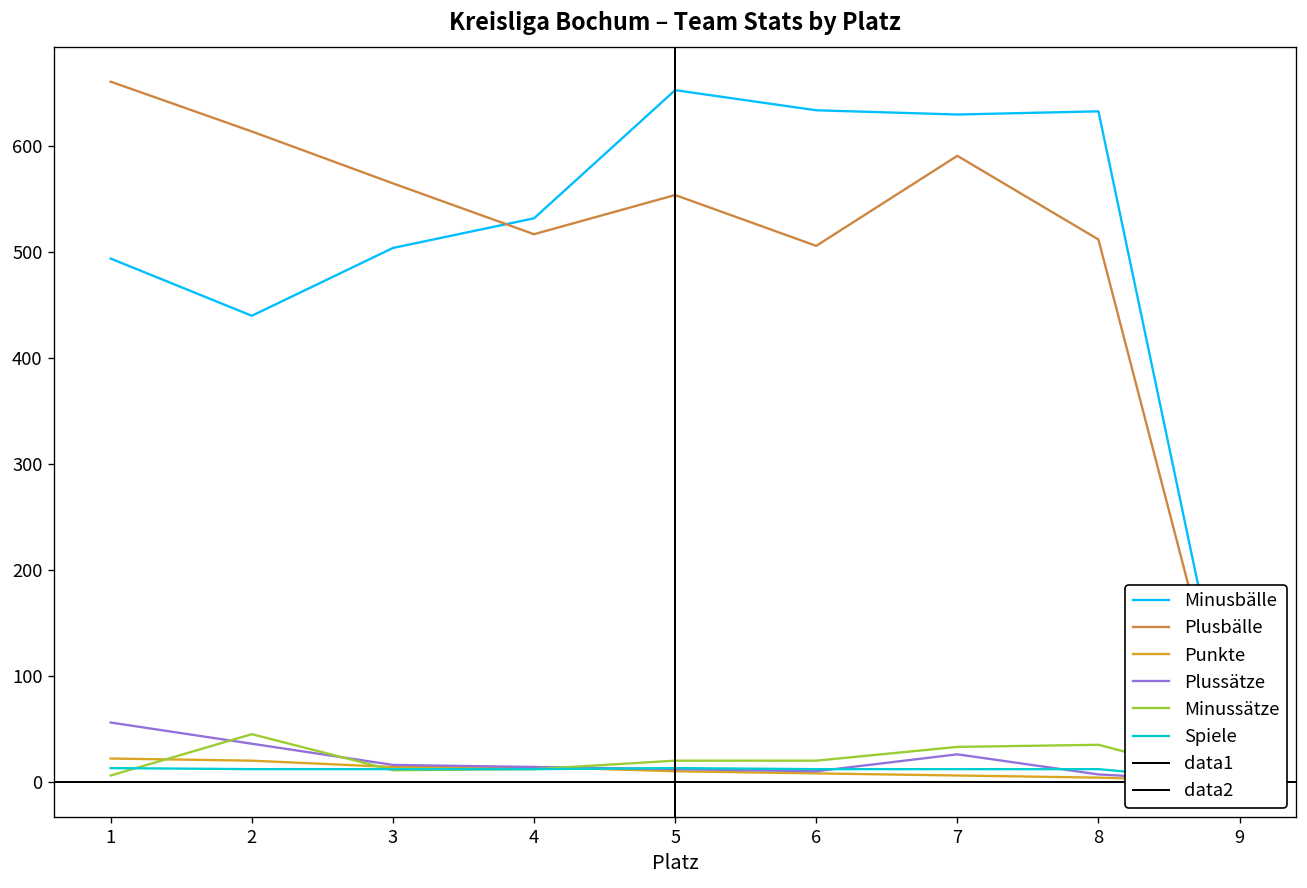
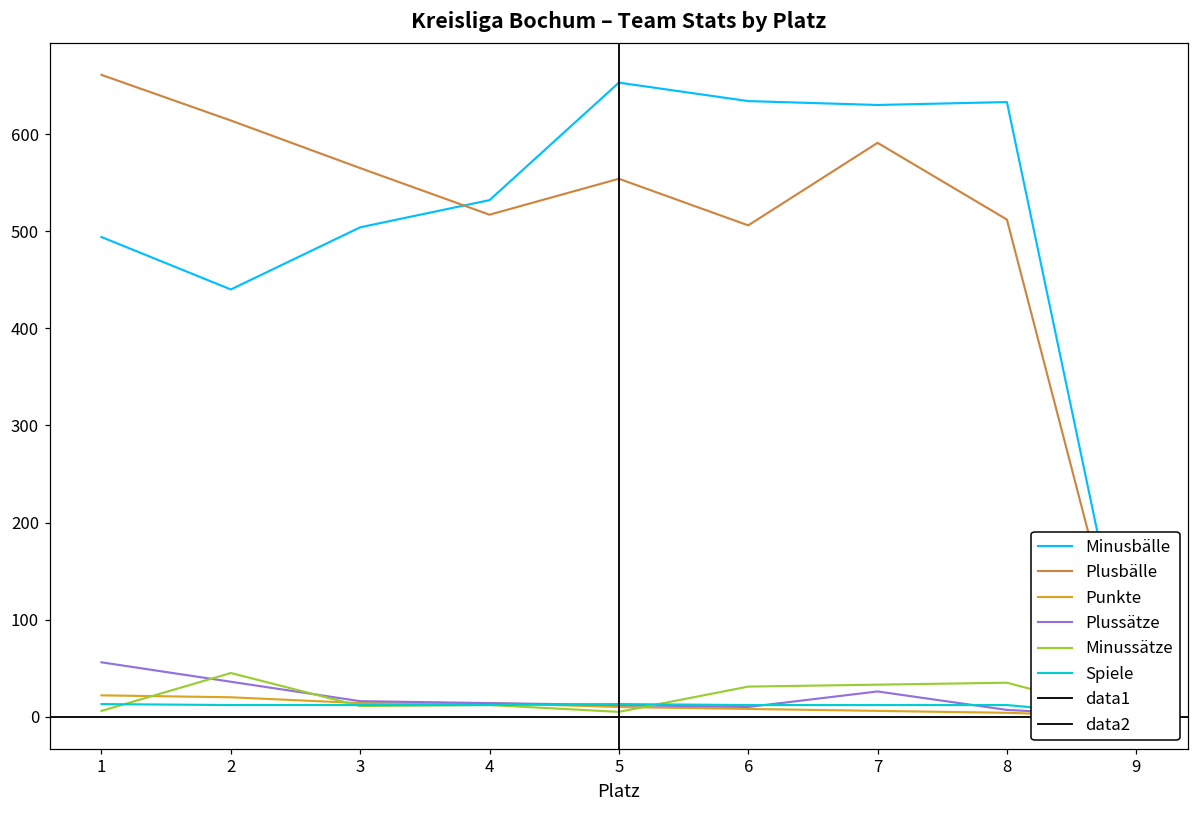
  {
    "Plussätze": {
      "1": 60,
      "2": 40,
      "7": 30,
      "8": 10
    },
    "Minussätze": {
      "1": 10,
      "2": 50,
-     "5": 20,
-     "6": 20,
+     "5": 10,
+     "6": 30,
      "7": 30,
      "8": 40
    }
  }
